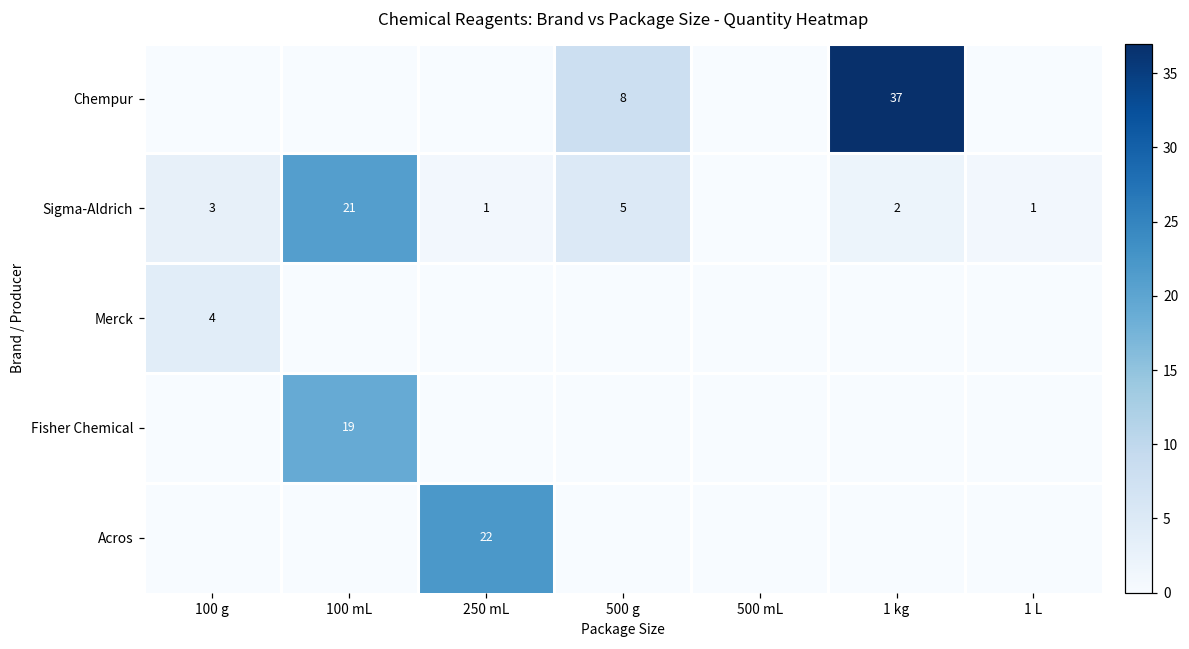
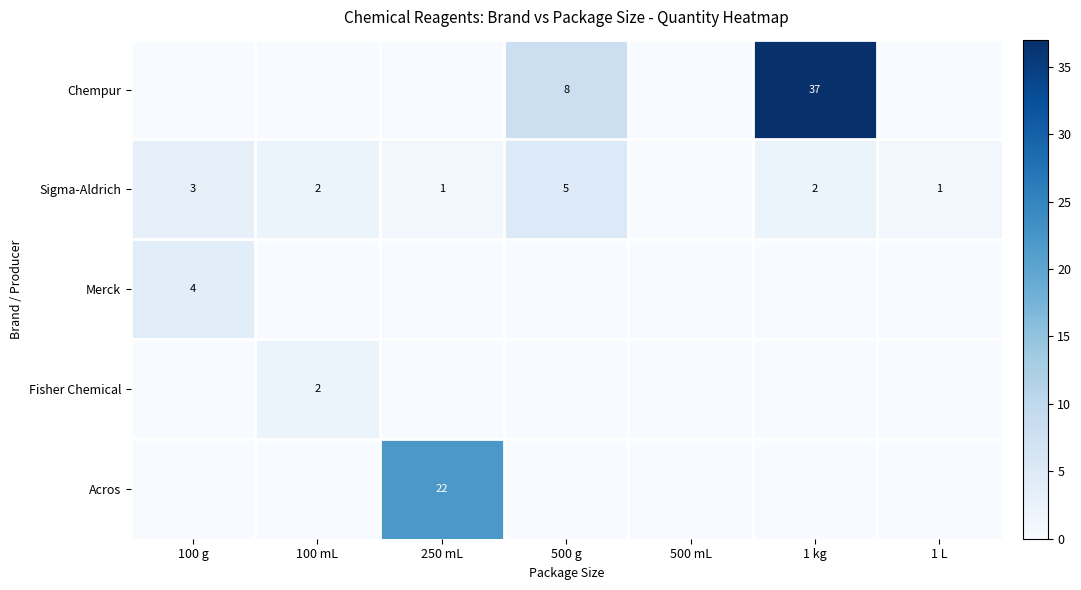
  {
    "Chempur": {
      "500 g": 8,
      "1 kg": 37
    },
    "Sigma-Aldrich": {
      "100 g": 3,
-     "100 mL": 21,
+     "100 mL": 2,
      "250 mL": 1,
      "500 g": 5,
      "1 kg": 2,
      "1 L": 1
    },
    "Merck": {
      "100 g": 4
    },
    "Fisher Chemical": {
-     "100 mL": 19
+     "100 mL": 2
    },
    "Acros": {
      "250 mL": 22
    }
  }
